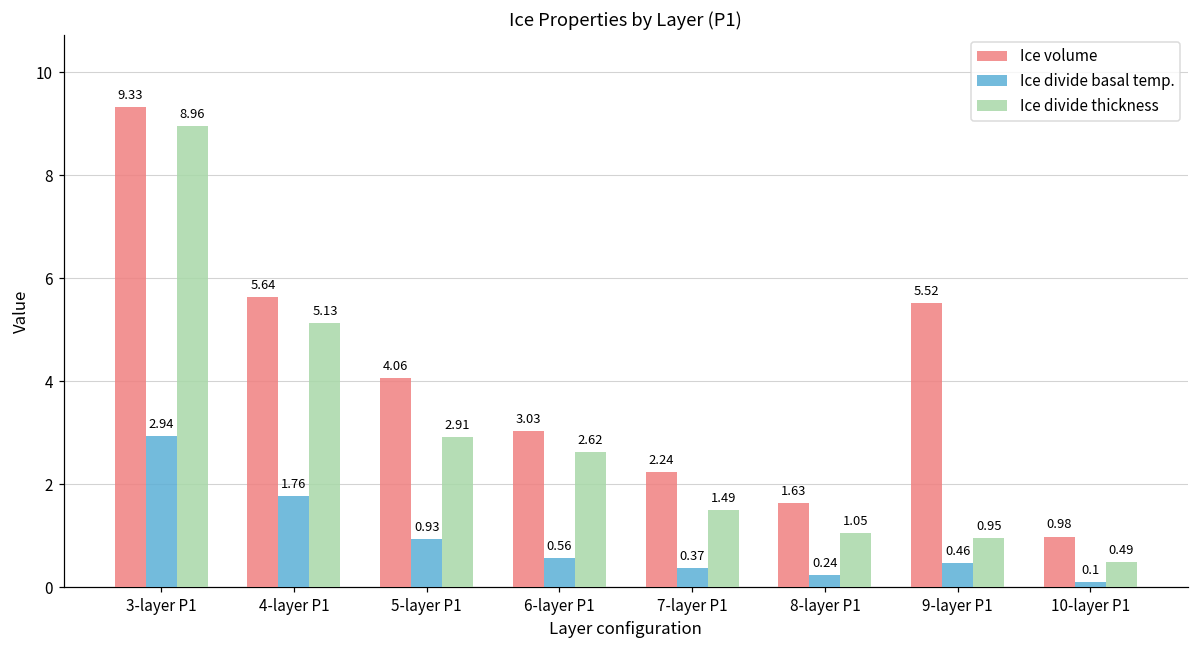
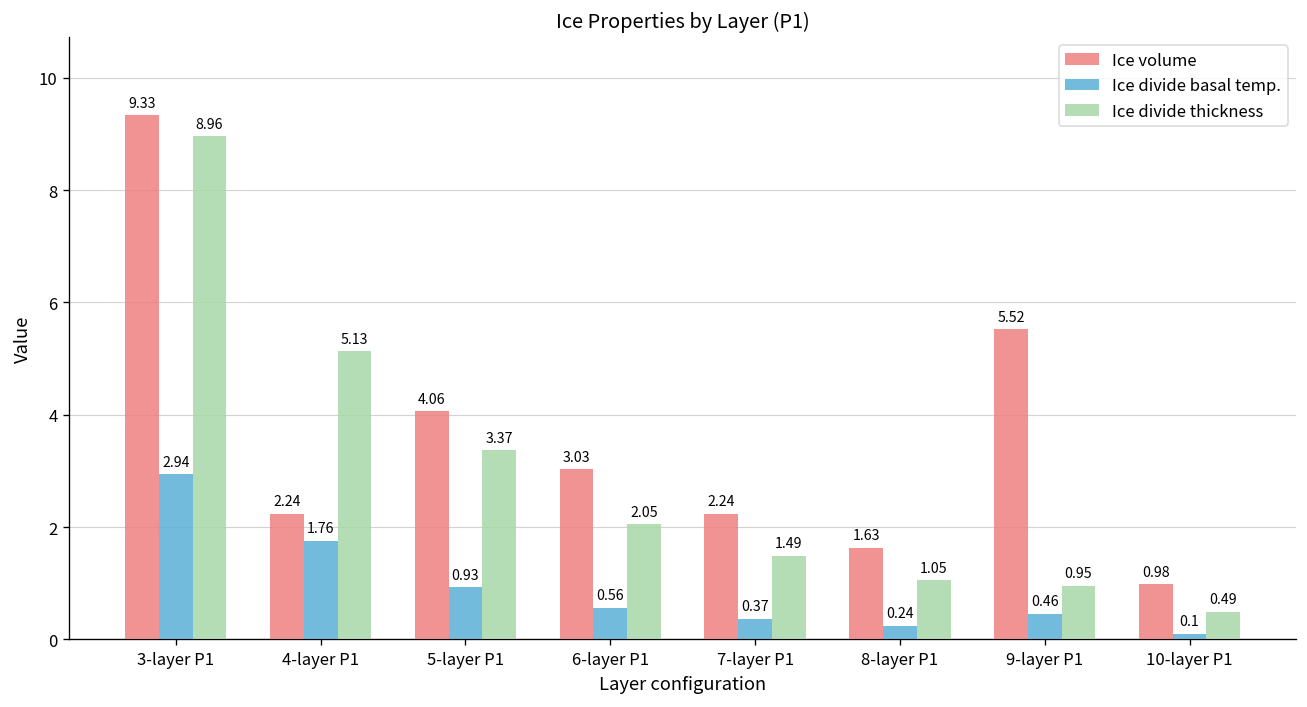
  {
    "Ice volume": {
      "3-layer P1": 9.33,
-     "4-layer P1": 5.64,
+     "4-layer P1": 2.24,
      "5-layer P1": 4.06,
      "6-layer P1": 3.03,
      "7-layer P1": 2.24,
      "8-layer P1": 1.63,
      "9-layer P1": 5.52,
      "10-layer P1": 0.98
    },
    "Ice divide basal temp.": {
      "3-layer P1": 2.94,
      "4-layer P1": 1.76,
      "5-layer P1": 0.93,
      "6-layer P1": 0.56,
      "7-layer P1": 0.37,
      "8-layer P1": 0.24,
      "9-layer P1": 0.46,
      "10-layer P1": 0.1
    },
    "Ice divide thickness": {
      "3-layer P1": 8.96,
      "4-layer P1": 5.13,
-     "5-layer P1": 2.91,
-     "6-layer P1": 2.62,
+     "5-layer P1": 3.37,
+     "6-layer P1": 2.05,
      "7-layer P1": 1.49,
      "8-layer P1": 1.05,
      "9-layer P1": 0.95,
      "10-layer P1": 0.49
    }
  }
